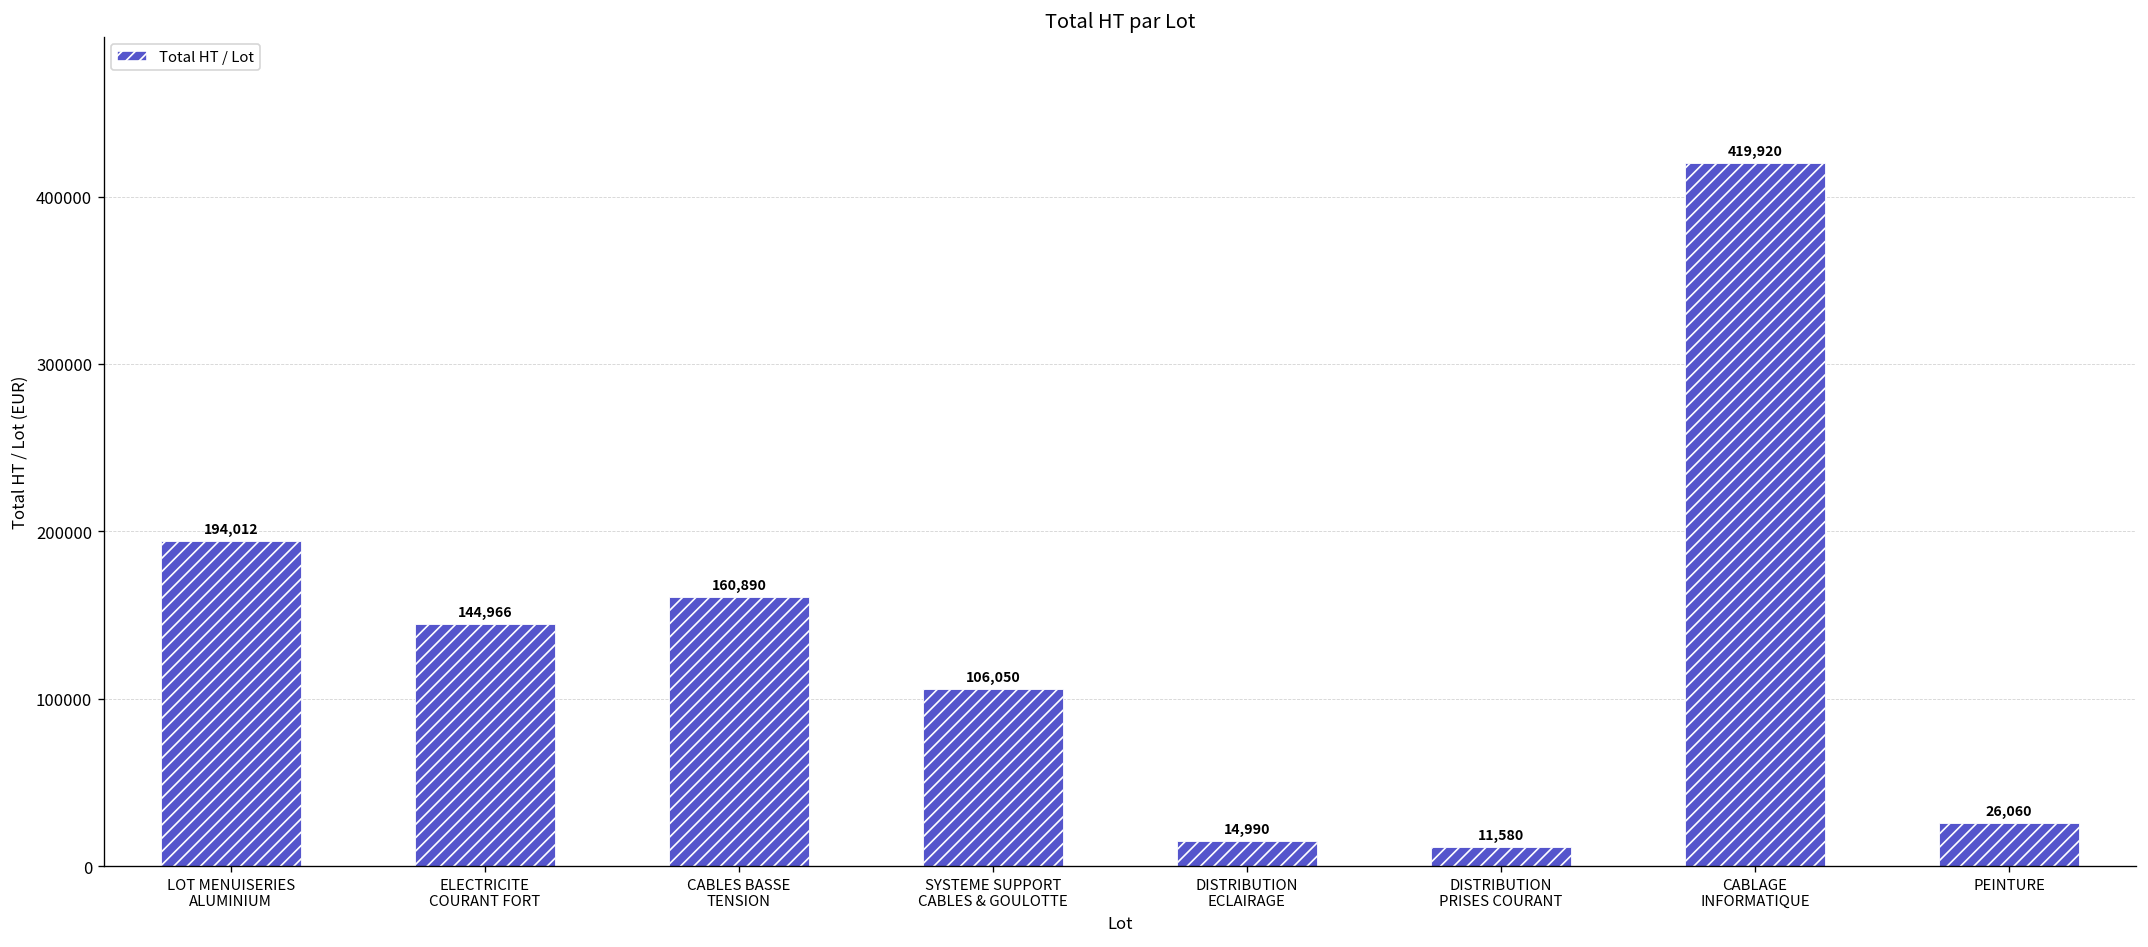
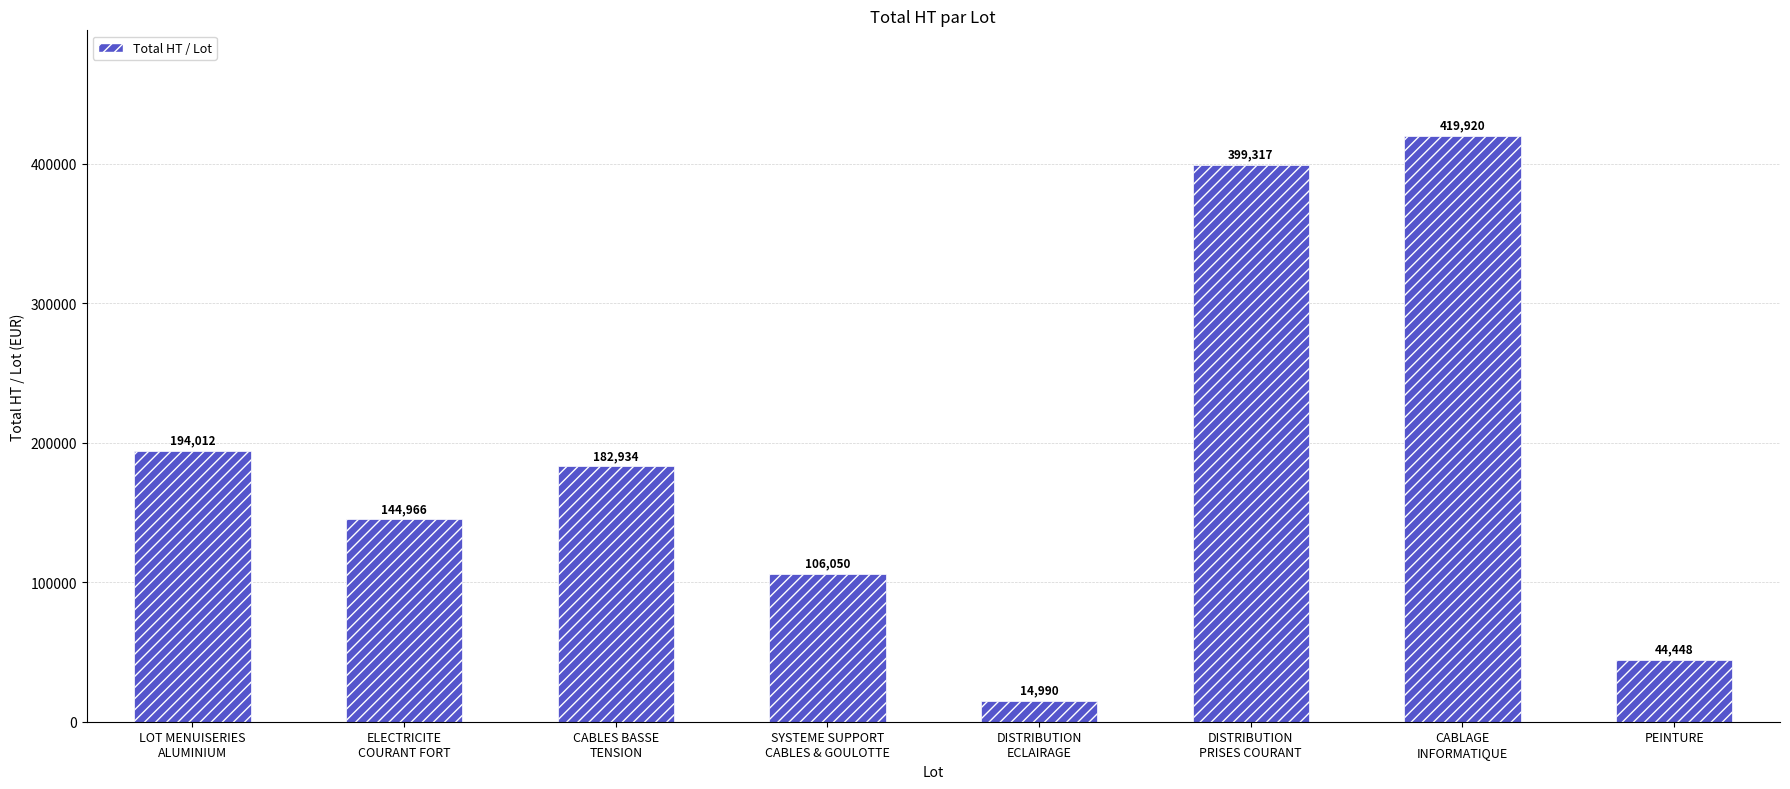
  {
    "LOT MENUISERIES ALUMINIUM": "194,012",
    "ELECTRICITE COURANT FORT": "144,966",
-   "CABLES BASSE TENSION": "160,890",
+   "CABLES BASSE TENSION": "182,934",
    "SYSTEME SUPPORT CABLES & GOULOTTE": "106,050",
    "DISTRIBUTION ECLAIRAGE": "14,990",
-   "DISTRIBUTION PRISES COURANT": "11,580",
+   "DISTRIBUTION PRISES COURANT": "399,317",
    "CABLAGE INFORMATIQUE": "419,920",
-   "PEINTURE": "26,060"
+   "PEINTURE": "44,448"
  }
